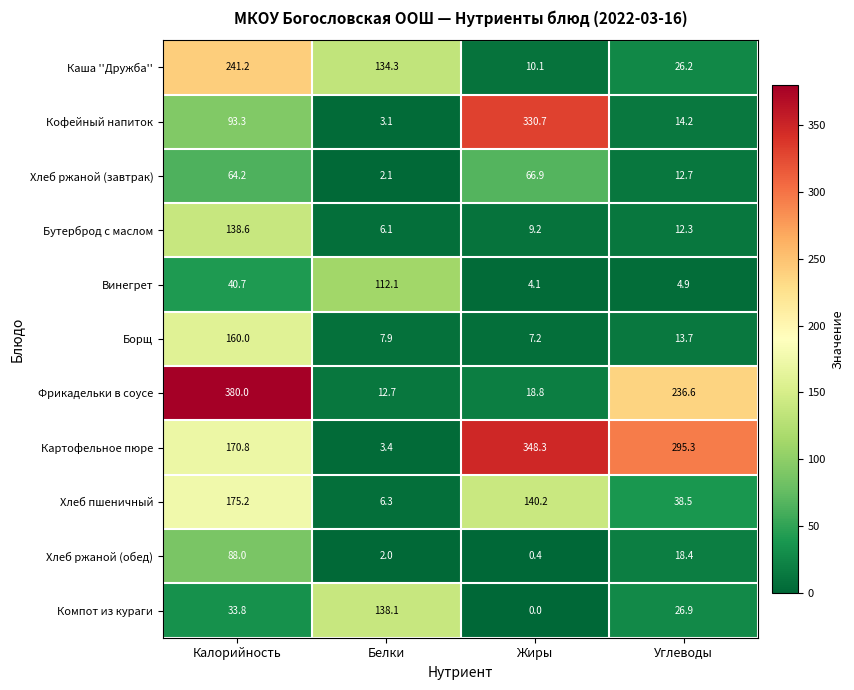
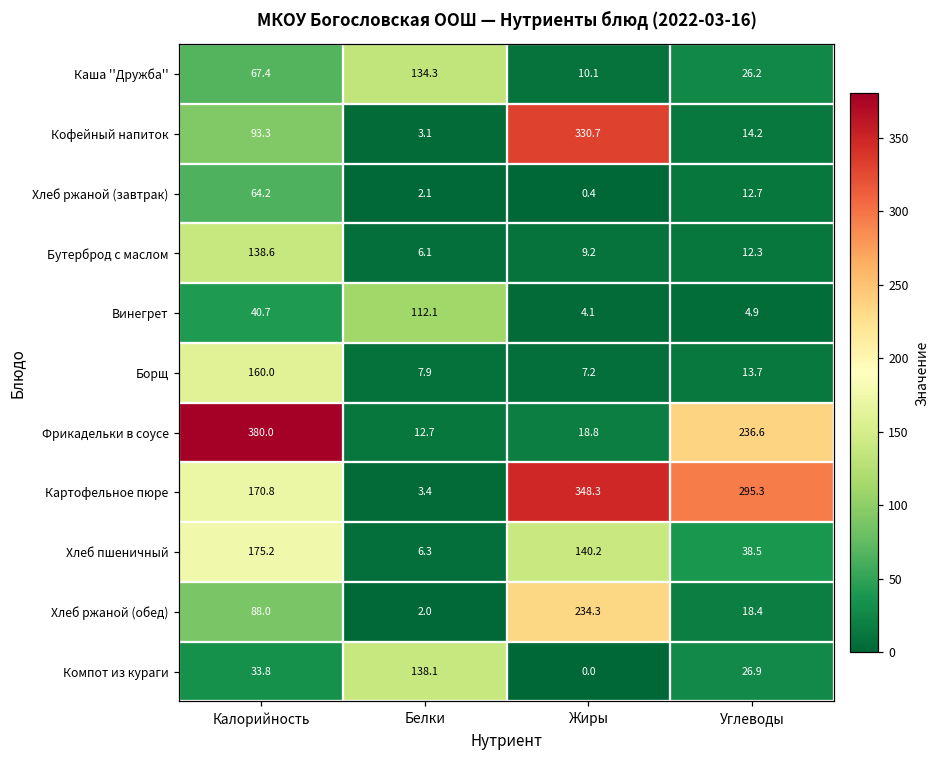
  {
    "Каша ''Дружба''": {
-     "Калорийность": 241.2,
+     "Калорийность": 67.4,
      "Белки": 134.3,
      "Жиры": 10.1,
      "Углеводы": 26.2
    },
    "Кофейный напиток": {
      "Калорийность": 93.3,
      "Белки": 3.1,
      "Жиры": 330.7,
      "Углеводы": 14.2
    },
    "Хлеб ржаной (завтрак)": {
      "Калорийность": 64.2,
      "Белки": 2.1,
-     "Жиры": 66.9,
+     "Жиры": 0.4,
      "Углеводы": 12.7
    },
    "Бутерброд с маслом": {
      "Калорийность": 138.6,
      "Белки": 6.1,
      "Жиры": 9.2,
      "Углеводы": 12.3
    },
    "Винегрет": {
      "Калорийность": 40.7,
      "Белки": 112.1,
      "Жиры": 4.1,
      "Углеводы": 4.9
    },
    "Борщ": {
      "Калорийность": 160.0,
      "Белки": 7.9,
      "Жиры": 7.2,
      "Углеводы": 13.7
    },
    "Фрикадельки в соусе": {
      "Калорийность": 380.0,
      "Белки": 12.7,
      "Жиры": 18.8,
      "Углеводы": 236.6
    },
    "Картофельное пюре": {
      "Калорийность": 170.8,
      "Белки": 3.4,
      "Жиры": 348.3,
      "Углеводы": 295.3
    },
    "Хлеб пшеничный": {
      "Калорийность": 175.2,
      "Белки": 6.3,
      "Жиры": 140.2,
      "Углеводы": 38.5
    },
    "Хлеб ржаной (обед)": {
      "Калорийность": 88.0,
      "Белки": 2.0,
-     "Жиры": 0.4,
+     "Жиры": 234.3,
      "Углеводы": 18.4
    },
    "Компот из кураги": {
      "Калорийность": 33.8,
      "Белки": 138.1,
      "Жиры": 0.0,
      "Углеводы": 26.9
    }
  }
